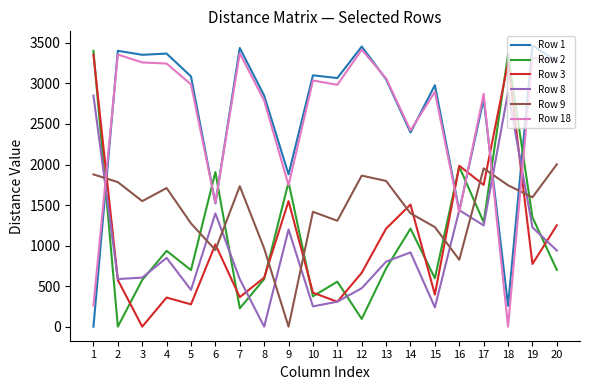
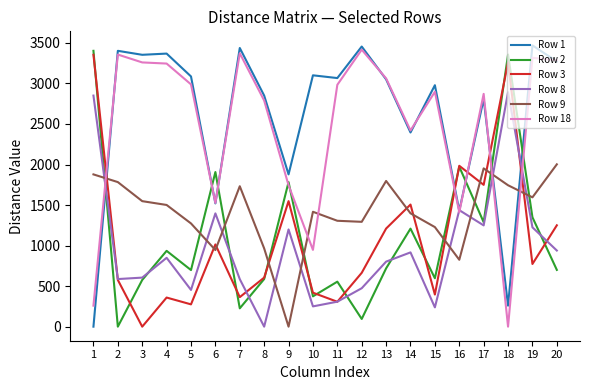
  {
    "Row 1": {
      "1": 0,
      "2": 3400,
      "3": 3400,
      "4": 3400,
      "5": 3100,
      "7": 3400,
      "8": 2900,
      "9": 1900,
      "10": 3100,
      "11": 3100,
      "12": 3500,
      "15": 3000,
      "17": 2800,
      "18": 300
    },
    "Row 2": {
      "1": 3400,
      "2": 0,
      "4": 900,
      "5": 700,
      "6": 1900,
      "7": 200,
      "9": 1800,
      "10": 400,
      "11": 600,
      "12": 100,
      "13": 700,
      "14": 1200,
      "15": 600,
      "17": 1300,
      "19": 1300,
      "20": 700
    },
    "Row 3": {
      "1": 3400,
      "3": 0,
      "4": 400,
      "5": 300,
      "6": 1000,
      "7": 400,
      "9": 1500,
      "10": 400,
      "12": 700,
      "13": 1200,
      "14": 1500,
      "15": 400,
      "17": 1700,
      "19": 800,
      "20": 1300
    },
    "Row 8": {
      "1": 2900,
      "4": 800,
      "5": 500,
      "6": 1400,
      "7": 600,
      "8": 0,
      "9": 1200,
      "10": 300,
      "12": 500,
      "13": 800,
      "14": 900,
      "15": 200,
      "17": 1200,
      "19": 1200,
      "20": 900
    },
    "Row 9": {
      "1": 1900,
      "2": 1800,
      "3": 1500,
-     "4": 1700,
+     "4": 1500,
      "5": 1300,
      "6": 900,
      "7": 1700,
      "8": 1000,
      "9": 0,
      "10": 1400,
      "11": 1300,
-     "12": 1900,
+     "12": 1300,
      "13": 1800,
      "14": 1400,
      "15": 1200,
      "16": 800,
      "17": 2000,
      "18": 1700,
      "19": 1600,
      "20": 2000
    },
    "Row 18": {
      "1": 300,
      "2": 3400,
      "3": 3300,
      "4": 3200,
      "5": 3000,
      "7": 3400,
      "8": 2800,
      "9": 1700,
-     "10": 3000,
+     "10": 900,
      "11": 3000,
      "12": 3400,
      "15": 2900,
      "17": 2900,
      "18": 0
    }
  }
